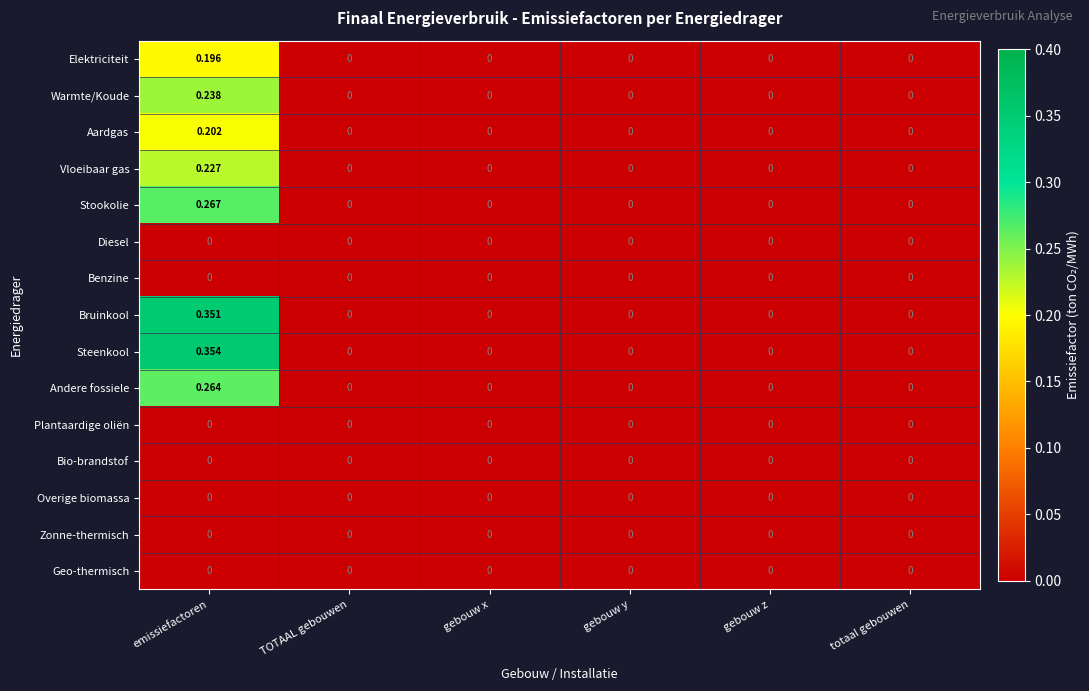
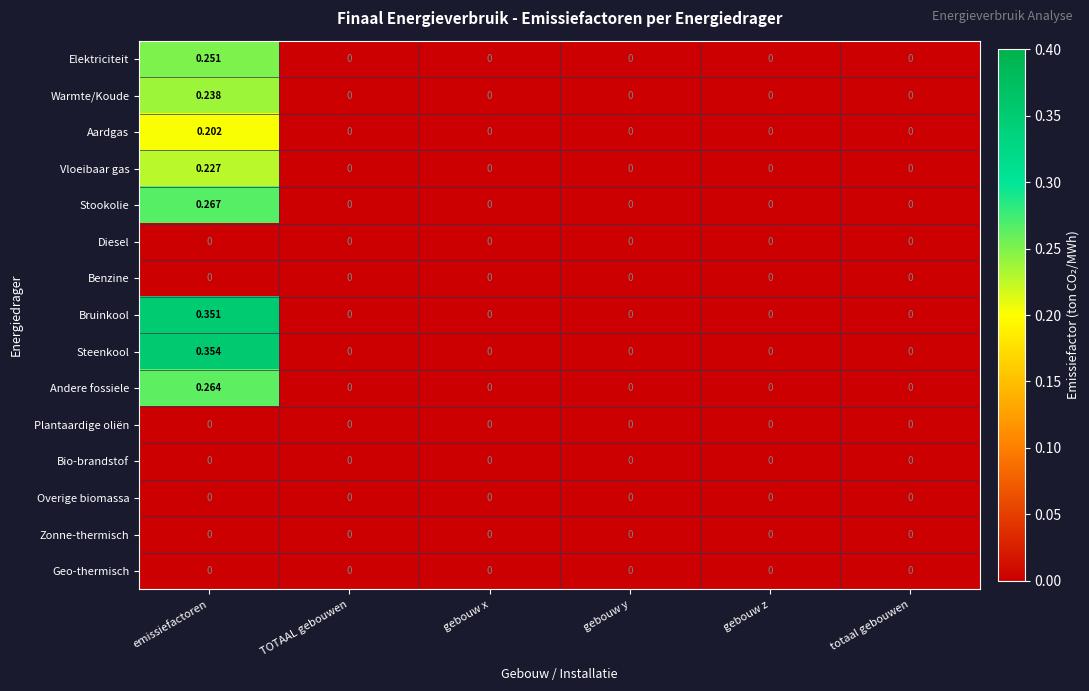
  {
    "Elektriciteit": {
-     "emissiefactoren": 0.196,
+     "emissiefactoren": 0.251,
      "TOTAAL gebouwen": 0,
      "gebouw x": 0,
      "gebouw y": 0,
      "gebouw z": 0,
      "totaal gebouwen": 0
    },
    "Warmte/Koude": {
      "emissiefactoren": 0.238,
      "TOTAAL gebouwen": 0,
      "gebouw x": 0,
      "gebouw y": 0,
      "gebouw z": 0,
      "totaal gebouwen": 0
    },
    "Aardgas": {
      "emissiefactoren": 0.202,
      "TOTAAL gebouwen": 0,
      "gebouw x": 0,
      "gebouw y": 0,
      "gebouw z": 0,
      "totaal gebouwen": 0
    },
    "Vloeibaar gas": {
      "emissiefactoren": 0.227,
      "TOTAAL gebouwen": 0,
      "gebouw x": 0,
      "gebouw y": 0,
      "gebouw z": 0,
      "totaal gebouwen": 0
    },
    "Stookolie": {
      "emissiefactoren": 0.267,
      "TOTAAL gebouwen": 0,
      "gebouw x": 0,
      "gebouw y": 0,
      "gebouw z": 0,
      "totaal gebouwen": 0
    },
    "Diesel": {
      "emissiefactoren": 0,
      "TOTAAL gebouwen": 0,
      "gebouw x": 0,
      "gebouw y": 0,
      "gebouw z": 0,
      "totaal gebouwen": 0
    },
    "Benzine": {
      "emissiefactoren": 0,
      "TOTAAL gebouwen": 0,
      "gebouw x": 0,
      "gebouw y": 0,
      "gebouw z": 0,
      "totaal gebouwen": 0
    },
    "Bruinkool": {
      "emissiefactoren": 0.351,
      "TOTAAL gebouwen": 0,
      "gebouw x": 0,
      "gebouw y": 0,
      "gebouw z": 0,
      "totaal gebouwen": 0
    },
    "Steenkool": {
      "emissiefactoren": 0.354,
      "TOTAAL gebouwen": 0,
      "gebouw x": 0,
      "gebouw y": 0,
      "gebouw z": 0,
      "totaal gebouwen": 0
    },
    "Andere fossiele": {
      "emissiefactoren": 0.264,
      "TOTAAL gebouwen": 0,
      "gebouw x": 0,
      "gebouw y": 0,
      "gebouw z": 0,
      "totaal gebouwen": 0
    },
    "Plantaardige oliën": {
      "emissiefactoren": 0,
      "TOTAAL gebouwen": 0,
      "gebouw x": 0,
      "gebouw y": 0,
      "gebouw z": 0,
      "totaal gebouwen": 0
    },
    "Bio-brandstof": {
      "emissiefactoren": 0,
      "TOTAAL gebouwen": 0,
      "gebouw x": 0,
      "gebouw y": 0,
      "gebouw z": 0,
      "totaal gebouwen": 0
    },
    "Overige biomassa": {
      "emissiefactoren": 0,
      "TOTAAL gebouwen": 0,
      "gebouw x": 0,
      "gebouw y": 0,
      "gebouw z": 0,
      "totaal gebouwen": 0
    },
    "Zonne-thermisch": {
      "emissiefactoren": 0,
      "TOTAAL gebouwen": 0,
      "gebouw x": 0,
      "gebouw y": 0,
      "gebouw z": 0,
      "totaal gebouwen": 0
    },
    "Geo-thermisch": {
      "emissiefactoren": 0,
      "TOTAAL gebouwen": 0,
      "gebouw x": 0,
      "gebouw y": 0,
      "gebouw z": 0,
      "totaal gebouwen": 0
    }
  }
